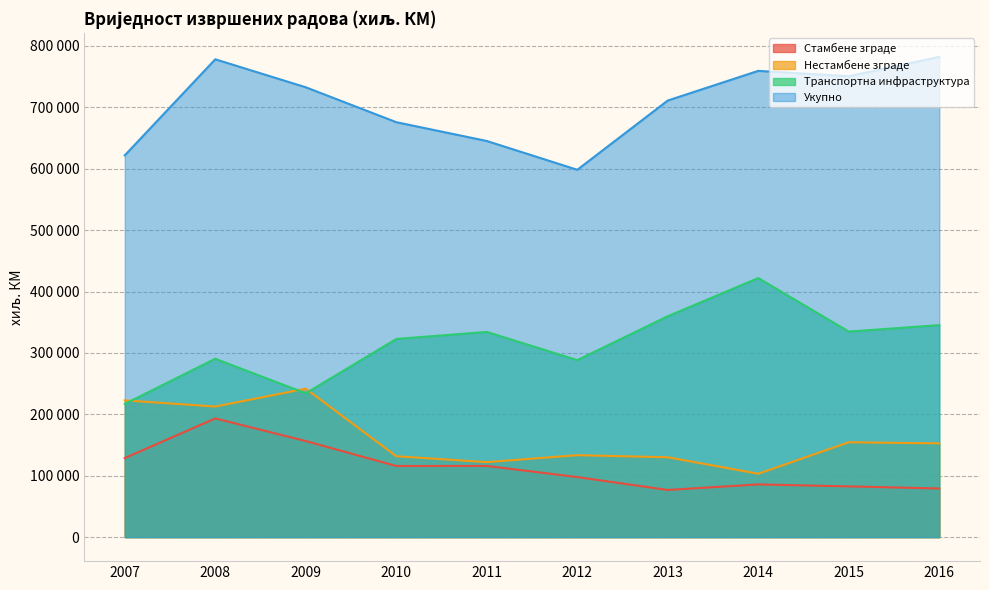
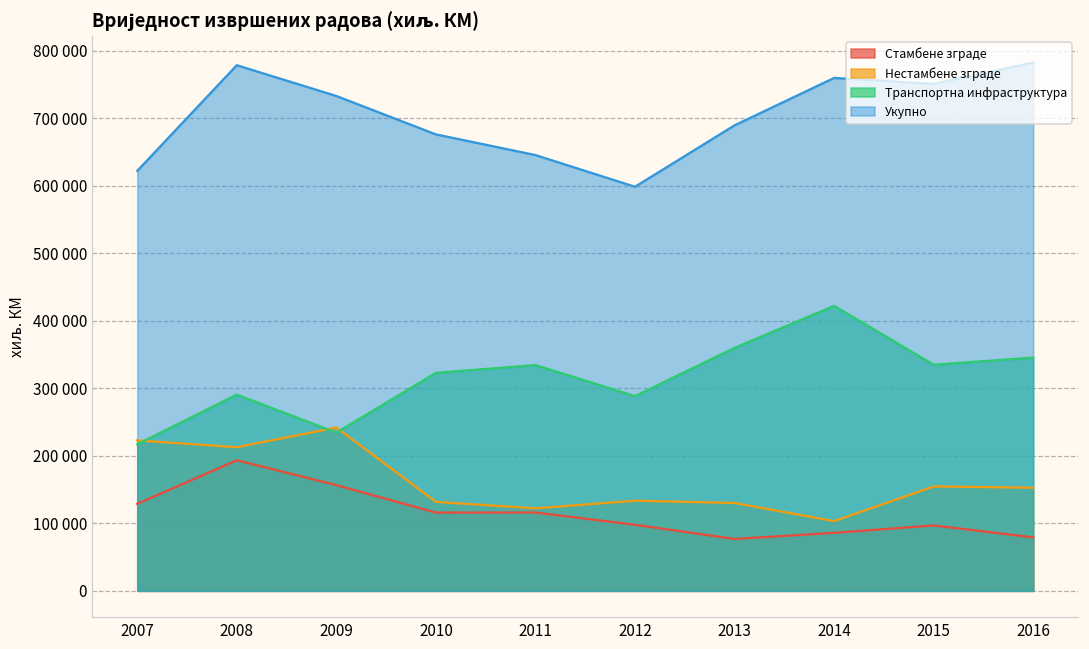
  {
    "Стамбене зграде": {
      "2007": 130000,
      "2008": 190000,
      "2009": 160000,
      "2010": 120000,
      "2011": 120000,
      "2012": 100000,
      "2013": 80000,
      "2014": 90000,
-     "2015": 80000,
+     "2015": 100000,
      "2016": 80000
    },
    "Нестамбене зграде": {
      "2007": 220000,
      "2008": 210000,
      "2009": 240000,
      "2010": 130000,
      "2011": 120000,
      "2012": 130000,
      "2013": 130000,
      "2014": 100000,
      "2015": 150000,
      "2016": 150000
    },
    "Транспортна инфраструктура": {
      "2007": 220000,
      "2008": 290000,
      "2009": 230000,
      "2010": 320000,
      "2011": 330000,
      "2012": 290000,
      "2013": 360000,
      "2014": 420000,
      "2015": 330000,
      "2016": 350000
    },
    "Укупно": {
      "2007": 620000,
      "2008": 780000,
      "2009": 730000,
      "2010": 680000,
      "2011": 650000,
      "2012": 600000,
-     "2013": 710000,
+     "2013": 690000,
      "2014": 760000
    }
  }
